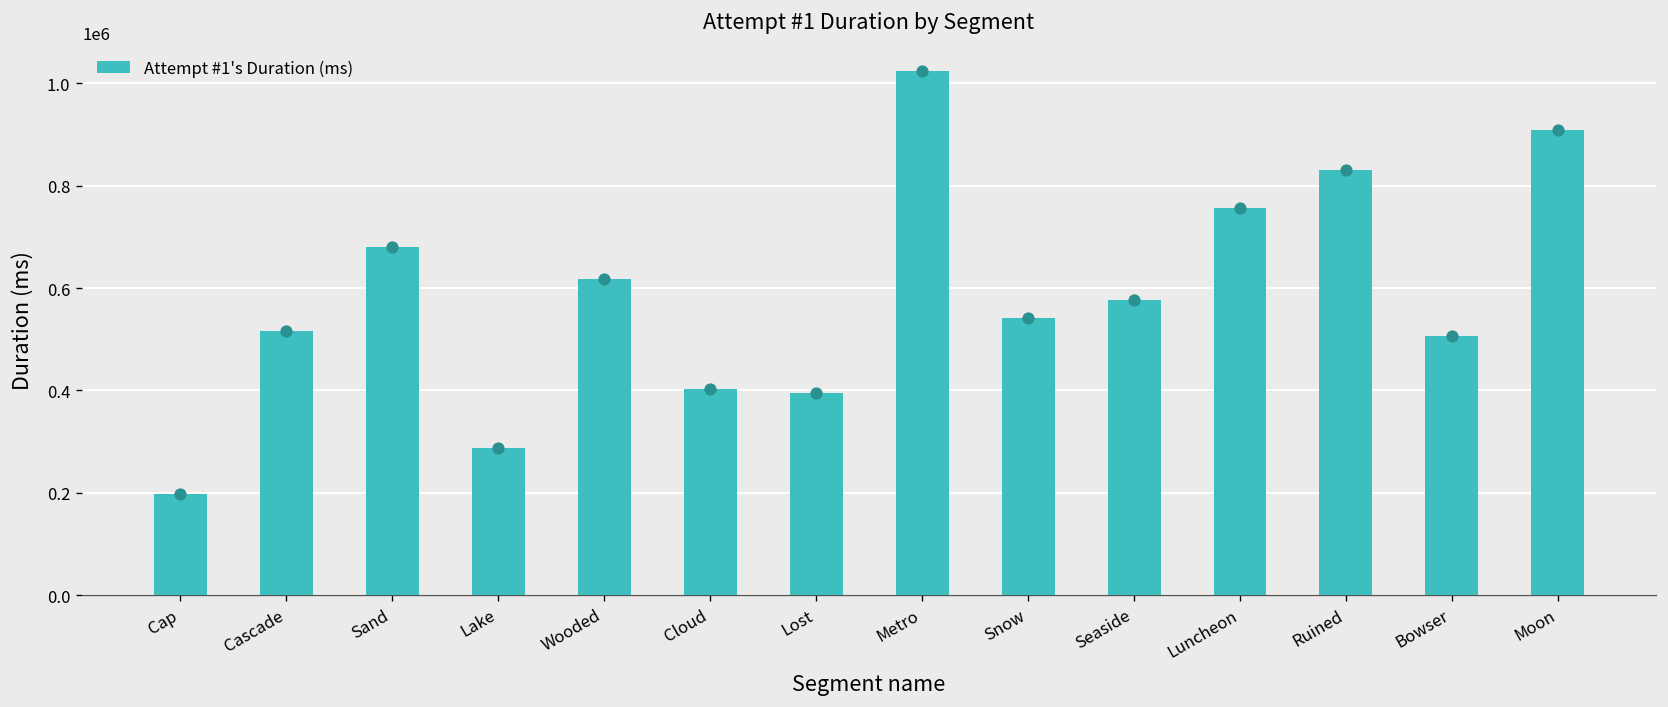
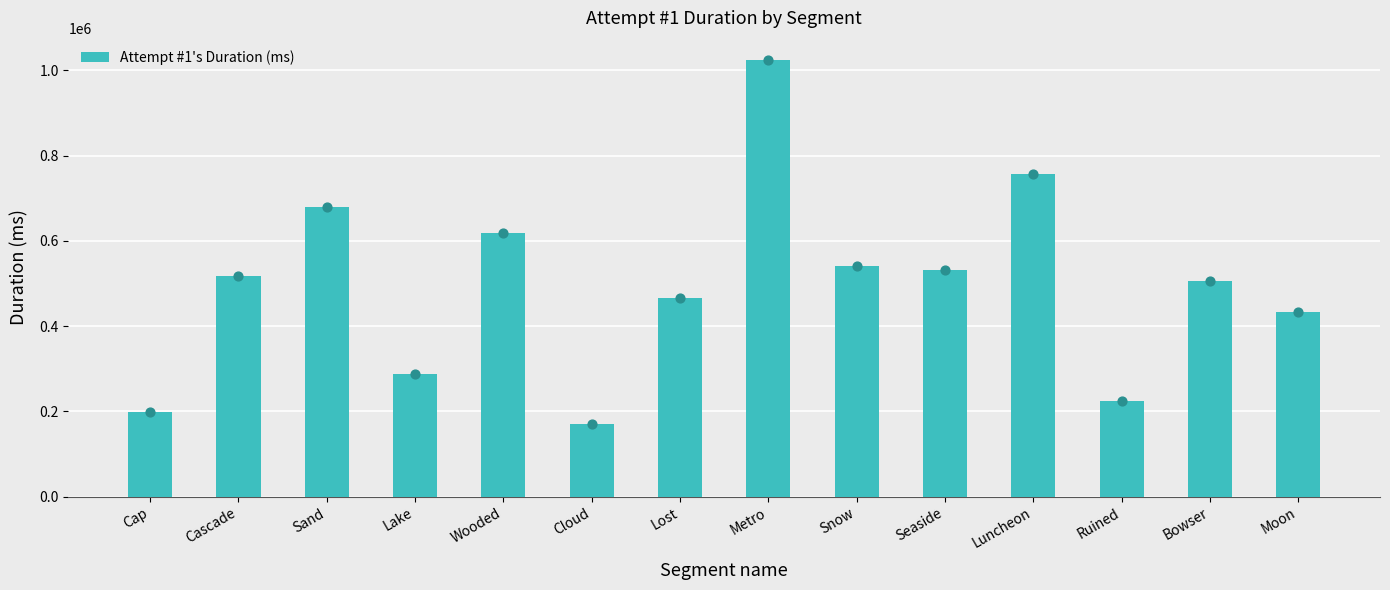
  {
    "Cap": 200000,
    "Cascade": 520000,
    "Sand": 680000,
    "Lake": 290000,
    "Wooded": 620000,
-   "Cloud": 400000,
-   "Lost": 400000,
+   "Cloud": 170000,
+   "Lost": 470000,
    "Metro": 1030000,
    "Snow": 540000,
-   "Seaside": 580000,
+   "Seaside": 530000,
    "Luncheon": 760000,
-   "Ruined": 830000,
+   "Ruined": 230000,
    "Bowser": 510000,
-   "Moon": 910000
+   "Moon": 430000
  }
